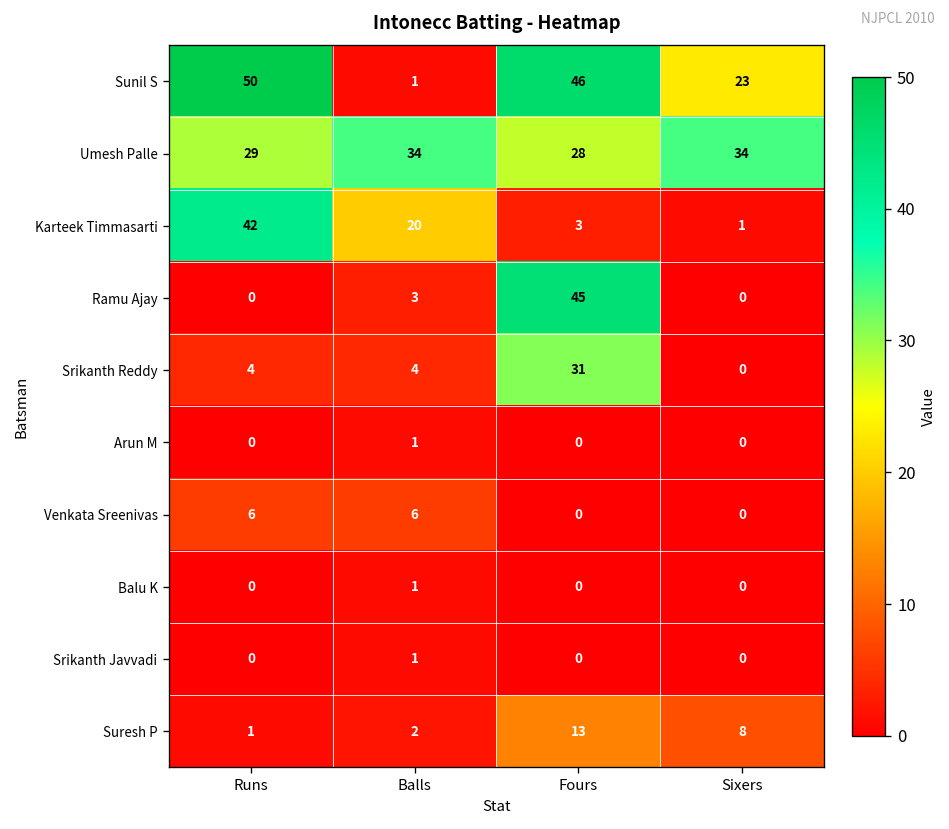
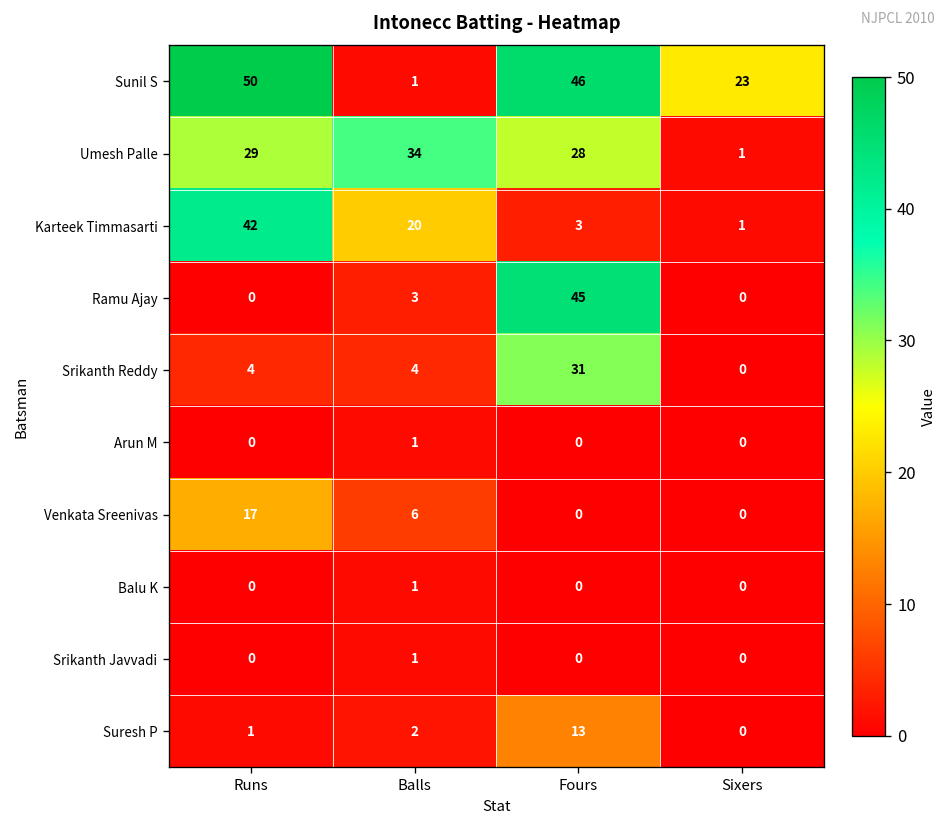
  {
    "Sunil S": {
      "Runs": 50,
      "Balls": 1,
      "Fours": 46,
      "Sixers": 23
    },
    "Umesh Palle": {
      "Runs": 29,
      "Balls": 34,
      "Fours": 28,
-     "Sixers": 34
+     "Sixers": 1
    },
    "Karteek Timmasarti": {
      "Runs": 42,
      "Balls": 20,
      "Fours": 3,
      "Sixers": 1
    },
    "Ramu Ajay": {
      "Runs": 0,
      "Balls": 3,
      "Fours": 45,
      "Sixers": 0
    },
    "Srikanth Reddy": {
      "Runs": 4,
      "Balls": 4,
      "Fours": 31,
      "Sixers": 0
    },
    "Arun M": {
      "Runs": 0,
      "Balls": 1,
      "Fours": 0,
      "Sixers": 0
    },
    "Venkata Sreenivas": {
-     "Runs": 6,
+     "Runs": 17,
      "Balls": 6,
      "Fours": 0,
      "Sixers": 0
    },
    "Balu K": {
      "Runs": 0,
      "Balls": 1,
      "Fours": 0,
      "Sixers": 0
    },
    "Srikanth Javvadi": {
      "Runs": 0,
      "Balls": 1,
      "Fours": 0,
      "Sixers": 0
    },
    "Suresh P": {
      "Runs": 1,
      "Balls": 2,
      "Fours": 13,
-     "Sixers": 8
+     "Sixers": 0
    }
  }
